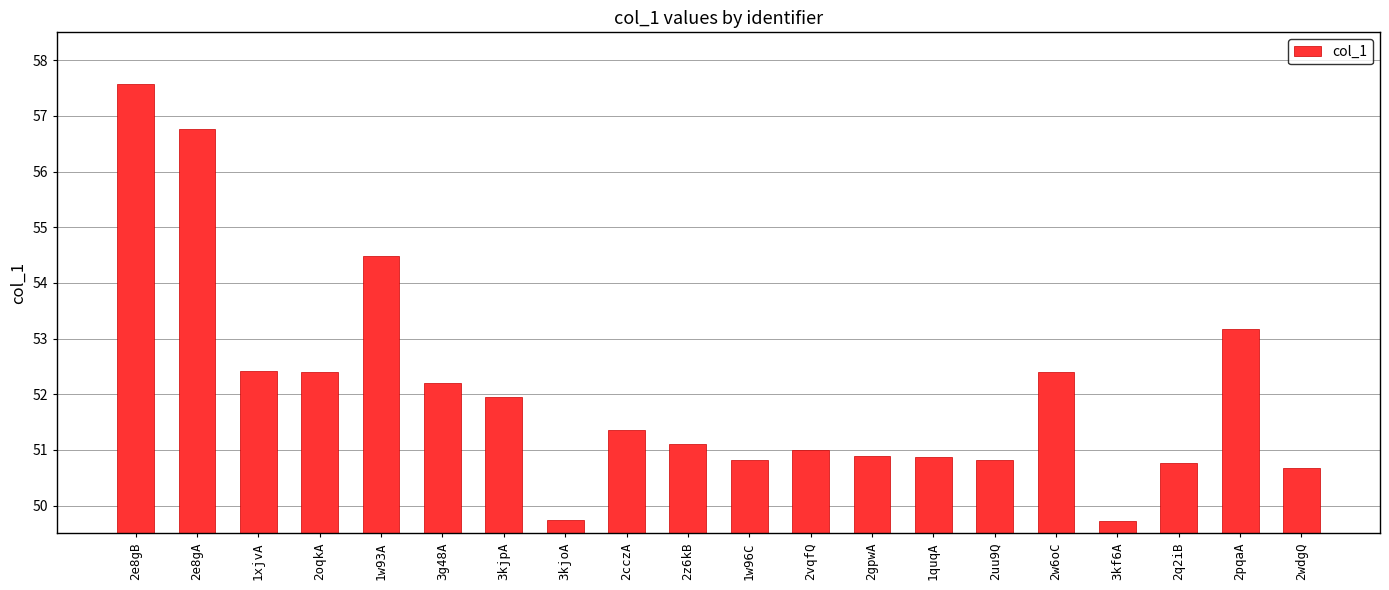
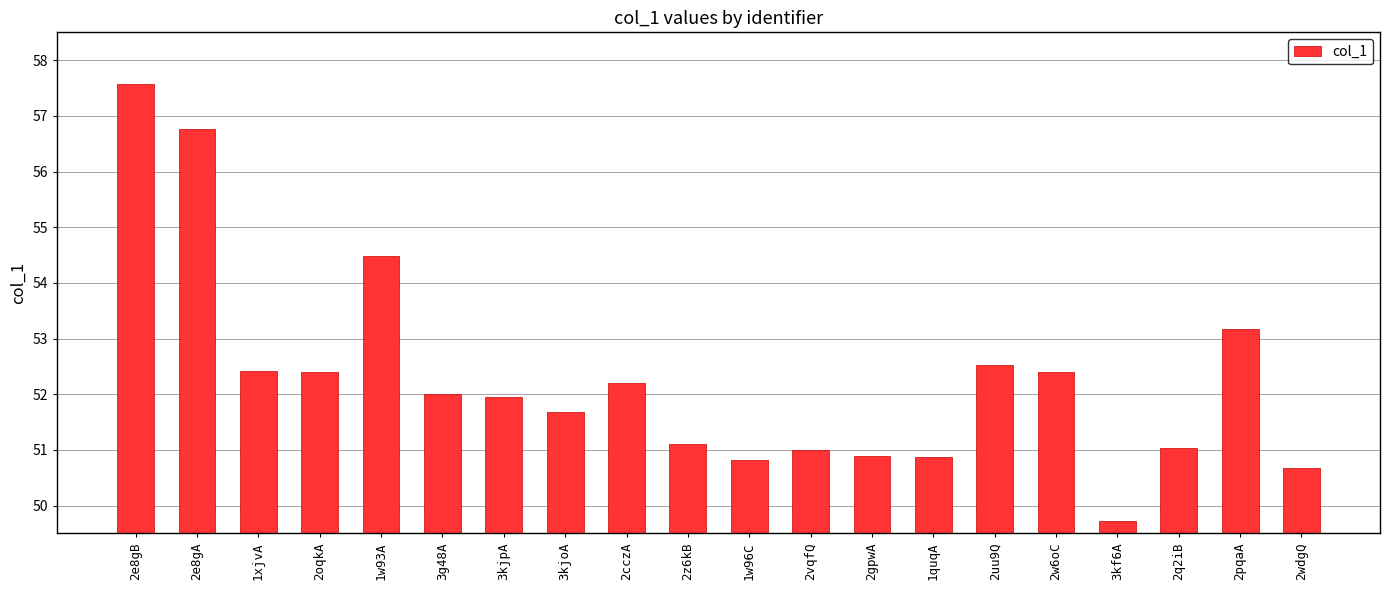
  {
    "2e8gB": 57.6,
    "2e8gA": 56.8,
    "1xjvA": 52.4,
    "2oqkA": 52.4,
    "1w93A": 54.5,
-   "3g48A": 52.2,
+   "3g48A": 52.0,
    "3kjpA": 52.0,
-   "3kjoA": 49.7,
-   "2cczA": 51.4,
+   "3kjoA": 51.7,
+   "2cczA": 52.2,
    "2z6kB": 51.1,
    "1w96C": 50.8,
    "2vqfQ": 51.0,
    "2gpwA": 50.9,
    "1quqA": 50.9,
-   "2uu9Q": 50.8,
+   "2uu9Q": 52.5,
    "2w6oC": 52.4,
    "3kf6A": 49.7,
-   "2q2iB": 50.8,
+   "2q2iB": 51.0,
    "2pqaA": 53.2,
    "2wdgQ": 50.7
  }
